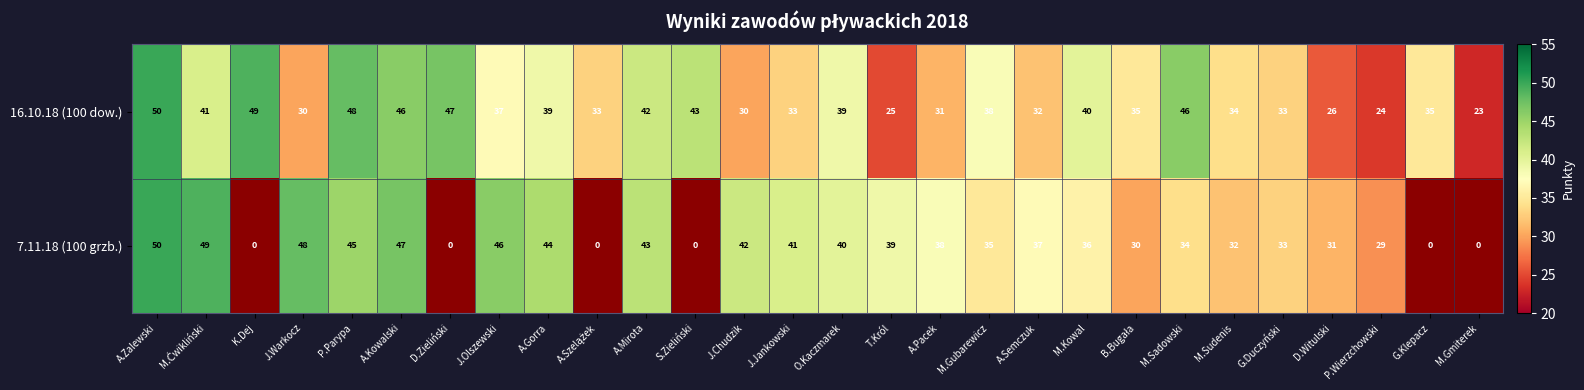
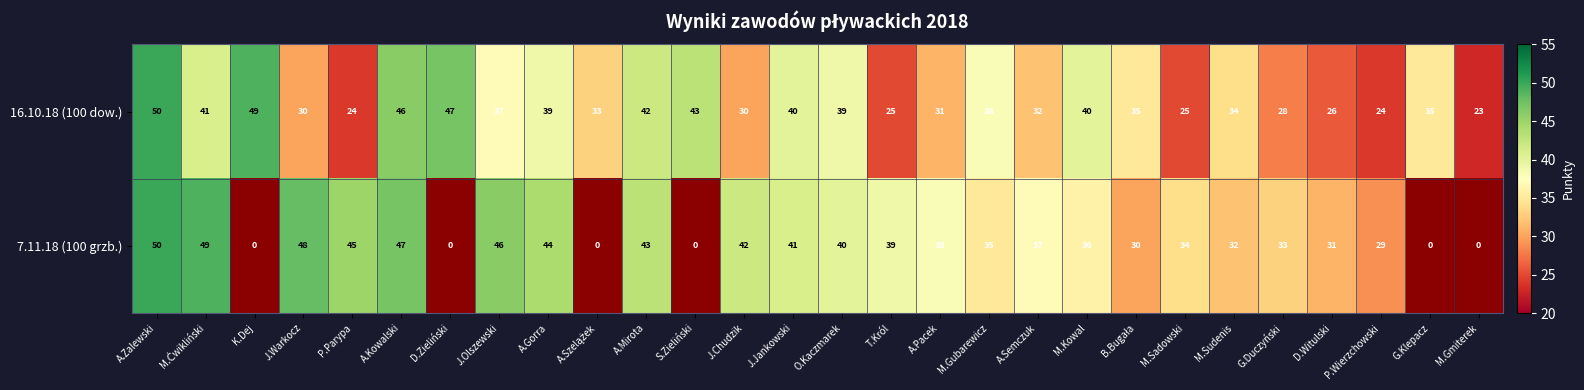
  {
    "16.10.18 (100 dow.)": {
      "A.Zalewski": 50,
      "M.Ćwikliński": 41,
      "K.Dej": 49,
      "J.Warkocz": 30,
-     "P.Parypa": 48,
+     "P.Parypa": 24,
      "A.Kowalski": 46,
      "D.Zieliński": 47,
      "J.Olszewski": 37,
      "A.Gorra": 39,
      "A.Szelążek": 33,
      "A.Mirota": 42,
      "S.Zieliński": 43,
      "J.Chudzik": 30,
-     "J.Jankowski": 33,
+     "J.Jankowski": 40,
      "O.Kaczmarek": 39,
      "T.Król": 25,
      "A.Pacek": 31,
      "M.Gubarewicz": 38,
      "A.Semczuk": 32,
      "M.Kowal": 40,
      "B.Bugała": 35,
-     "M.Sadowski": 46,
+     "M.Sadowski": 25,
      "M.Sudenis": 34,
-     "G.Duczyński": 33,
+     "G.Duczyński": 28,
      "D.Witulski": 26,
      "P.Wierzchowski": 24,
      "G.Klepacz": 35,
      "M.Gmiterek": 23
    },
    "7.11.18 (100 grzb.)": {
      "A.Zalewski": 50,
      "M.Ćwikliński": 49,
      "J.Warkocz": 48,
      "P.Parypa": 45,
      "A.Kowalski": 47,
      "J.Olszewski": 46,
      "A.Gorra": 44,
      "A.Mirota": 43,
      "J.Chudzik": 42,
      "J.Jankowski": 41,
      "O.Kaczmarek": 40,
      "T.Król": 39,
      "A.Pacek": 38,
      "M.Gubarewicz": 35,
      "A.Semczuk": 37,
      "M.Kowal": 36,
      "B.Bugała": 30,
      "M.Sadowski": 34,
      "M.Sudenis": 32,
      "G.Duczyński": 33,
      "D.Witulski": 31,
      "P.Wierzchowski": 29
    }
  }
